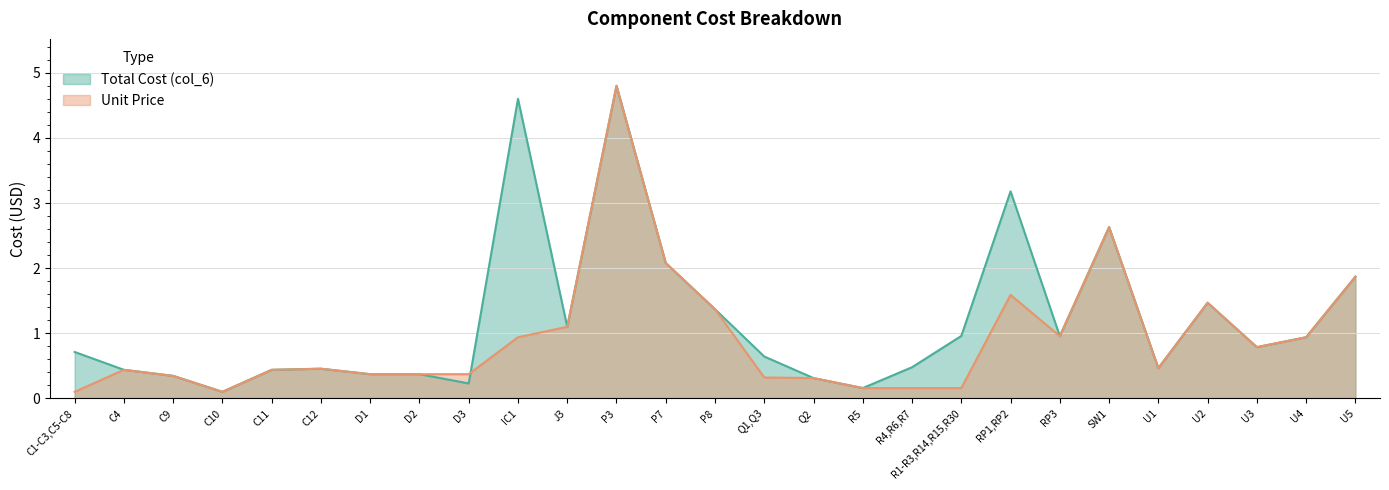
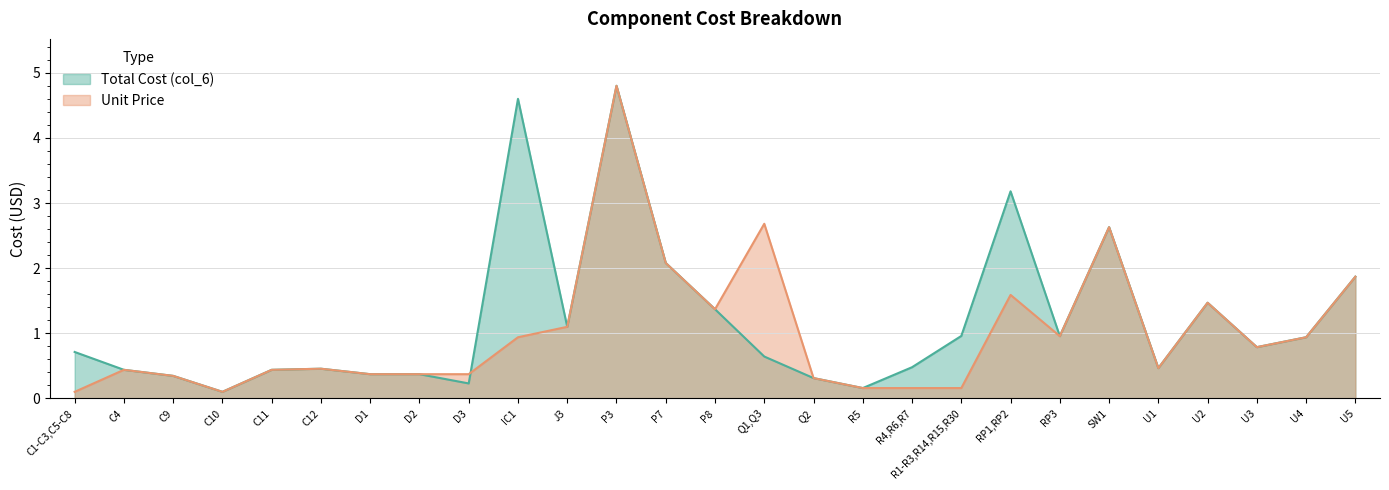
  {
    "Total Cost (col_6)": {
      "C1-C3,C5-C8": 0.7,
      "D3": 0.2,
      "IC1": 4.6,
      "Q1,Q3": 0.6,
      "R4,R6,R7": 0.5,
      "R1-R3,R14,R15,R30": 1.0,
      "RP1,RP2": 3.2
    },
    "Unit Price": {
      "C1-C3,C5-C8": 0.1,
      "D3": 0.4,
      "IC1": 0.9,
-     "Q1,Q3": 0.3,
+     "Q1,Q3": 2.7,
      "R4,R6,R7": 0.2,
      "R1-R3,R14,R15,R30": 0.2,
      "RP1,RP2": 1.6
    }
  }
